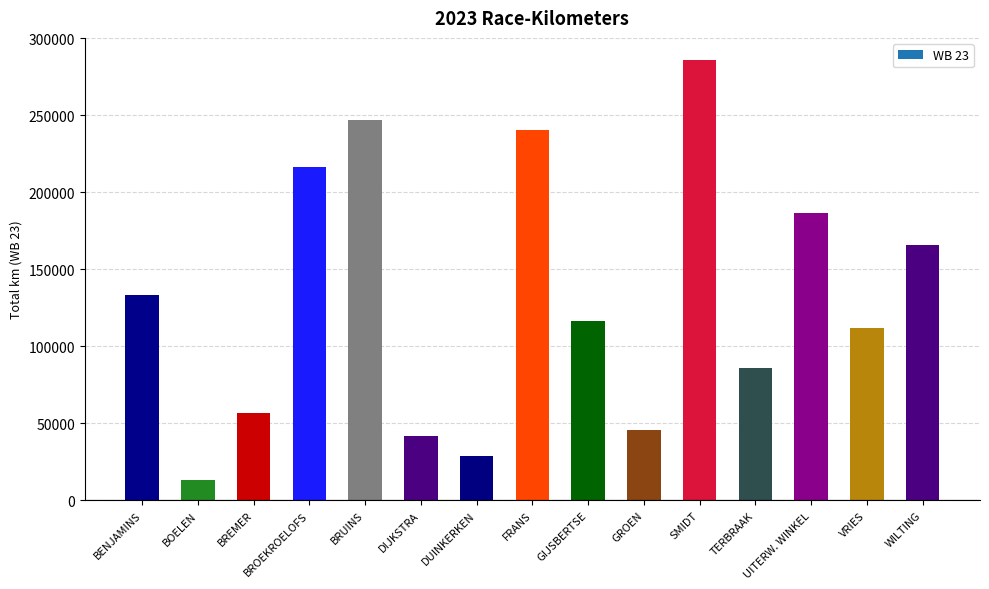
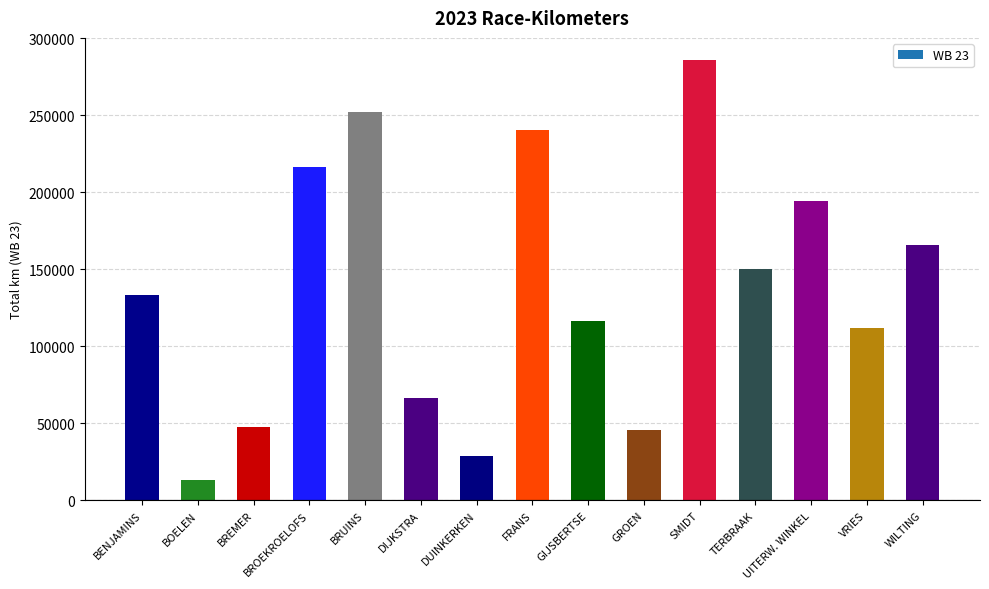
  {
    "BENJAMINS": 133000,
    "BOELEN": 13000,
-   "BREMER": 57000,
+   "BREMER": 48000,
    "BROEKROELOFS": 216000,
-   "BRUINS": 247000,
-   "DIJKSTRA": 41000,
+   "BRUINS": 252000,
+   "DIJKSTRA": 67000,
    "DUINKERKEN": 29000,
    "FRANS": 240000,
    "GIJSBERTSE": 116000,
    "GROEN": 46000,
    "SMIDT": 286000,
-   "TERBRAAK": 86000,
-   "UITERW. WINKEL": 187000,
+   "TERBRAAK": 150000,
+   "UITERW. WINKEL": 195000,
    "VRIES": 112000,
    "WILTING": 166000
  }
